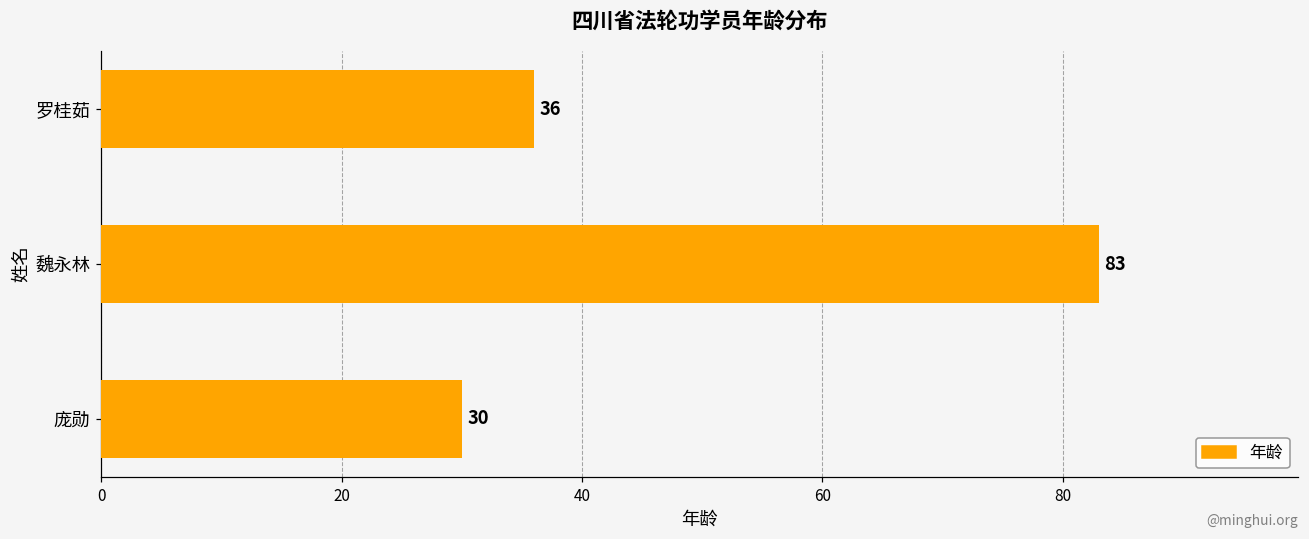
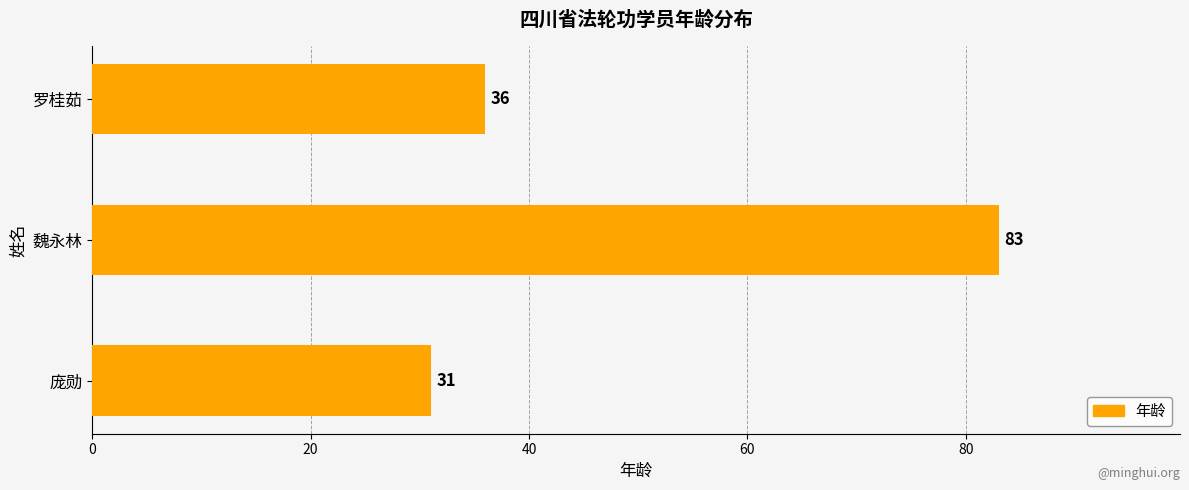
  {
    "罗桂茹": 36,
    "魏永林": 83,
-   "庞勋": 30
+   "庞勋": 31
  }
